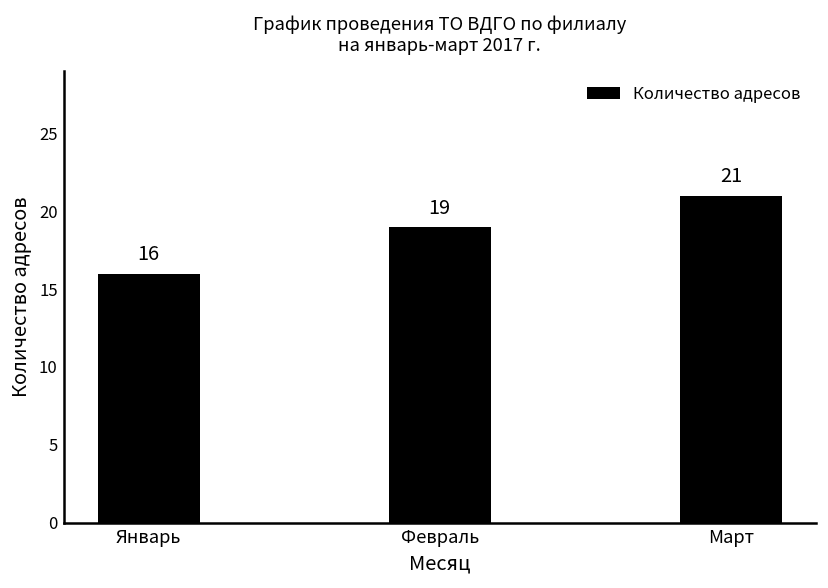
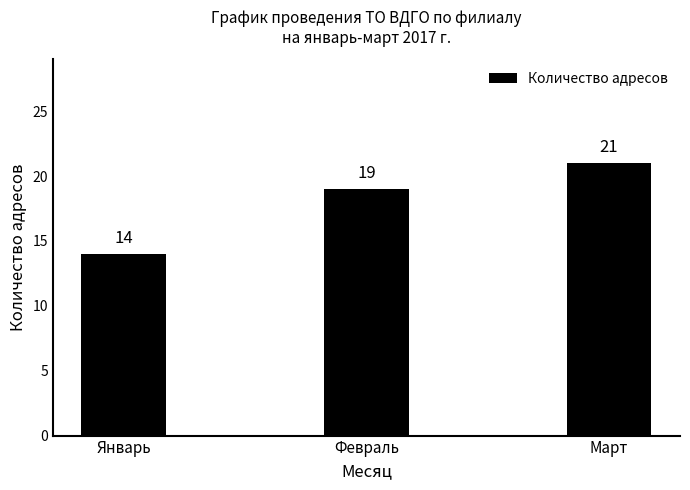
  {
-   "Январь": 16,
+   "Январь": 14,
    "Февраль": 19,
    "Март": 21
  }
